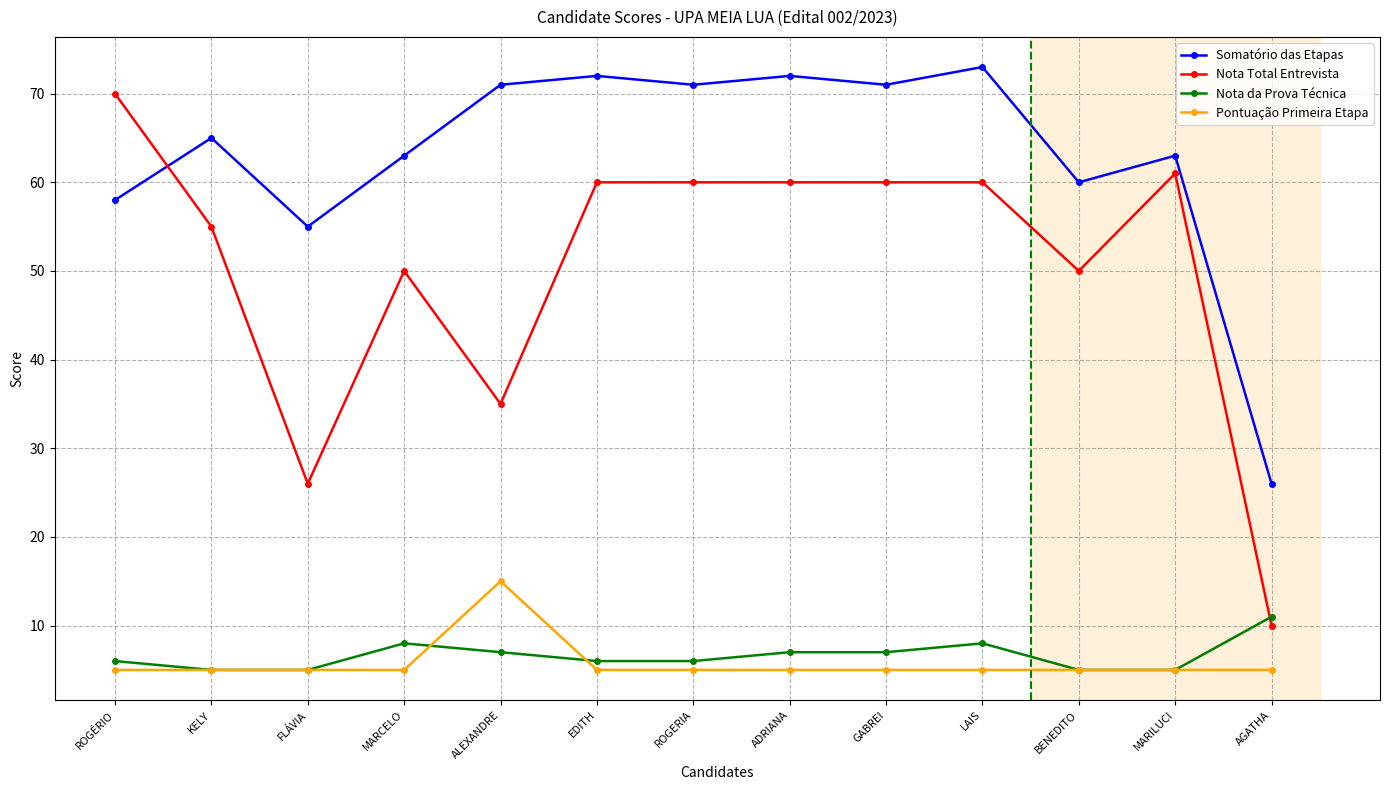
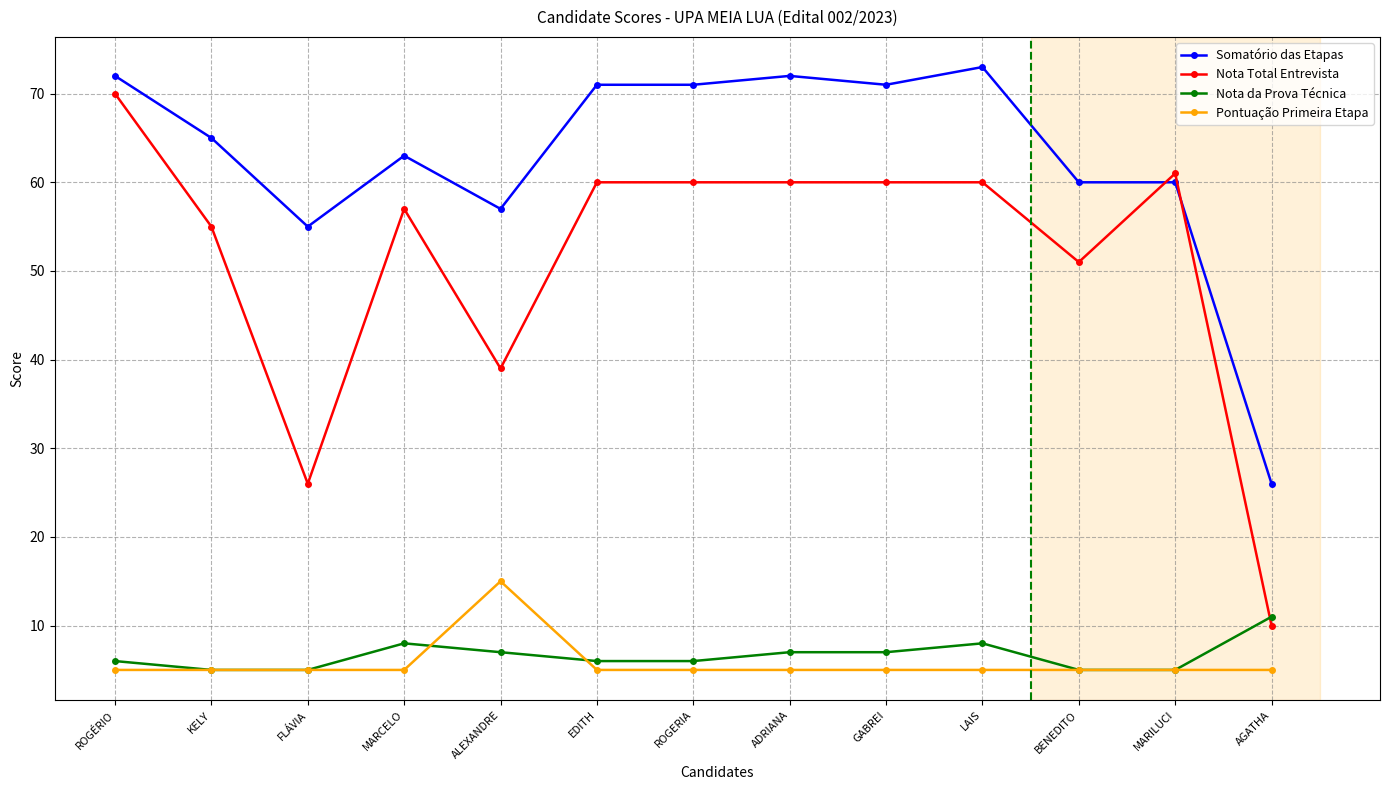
  {
    "Somatório das Etapas": {
-     "ROGÉRIO": 58,
+     "ROGÉRIO": 72,
      "KELY": 65,
      "FLÁVIA": 55,
      "MARCELO": 63,
-     "ALEXANDRE": 71,
-     "EDITH": 72,
+     "ALEXANDRE": 57,
+     "EDITH": 71,
      "ROGERIA": 71,
      "ADRIANA": 72,
      "GABREI": 71,
      "LAIS": 73,
      "BENEDITO": 60,
-     "MARILUCI": 63,
+     "MARILUCI": 60,
      "AGATHA": 26
    },
    "Nota Total Entrevista": {
      "ROGÉRIO": 70,
      "KELY": 55,
      "FLÁVIA": 26,
-     "MARCELO": 50,
-     "ALEXANDRE": 35,
+     "MARCELO": 57,
+     "ALEXANDRE": 39,
      "EDITH": 60,
      "ROGERIA": 60,
      "ADRIANA": 60,
      "GABREI": 60,
      "LAIS": 60,
-     "BENEDITO": 50,
+     "BENEDITO": 51,
      "MARILUCI": 61,
      "AGATHA": 10
    },
    "Nota da Prova Técnica": {
      "ROGÉRIO": 6,
      "MARCELO": 8,
      "ALEXANDRE": 7,
      "EDITH": 6,
      "ROGERIA": 6,
      "ADRIANA": 7,
      "GABREI": 7,
      "LAIS": 8,
      "AGATHA": 11
    },
    "Pontuação Primeira Etapa": {
      "ROGÉRIO": 5,
      "MARCELO": 5,
      "ALEXANDRE": 15,
      "EDITH": 5,
      "ROGERIA": 5,
      "ADRIANA": 5,
      "GABREI": 5,
      "LAIS": 5,
      "AGATHA": 5
    }
  }
